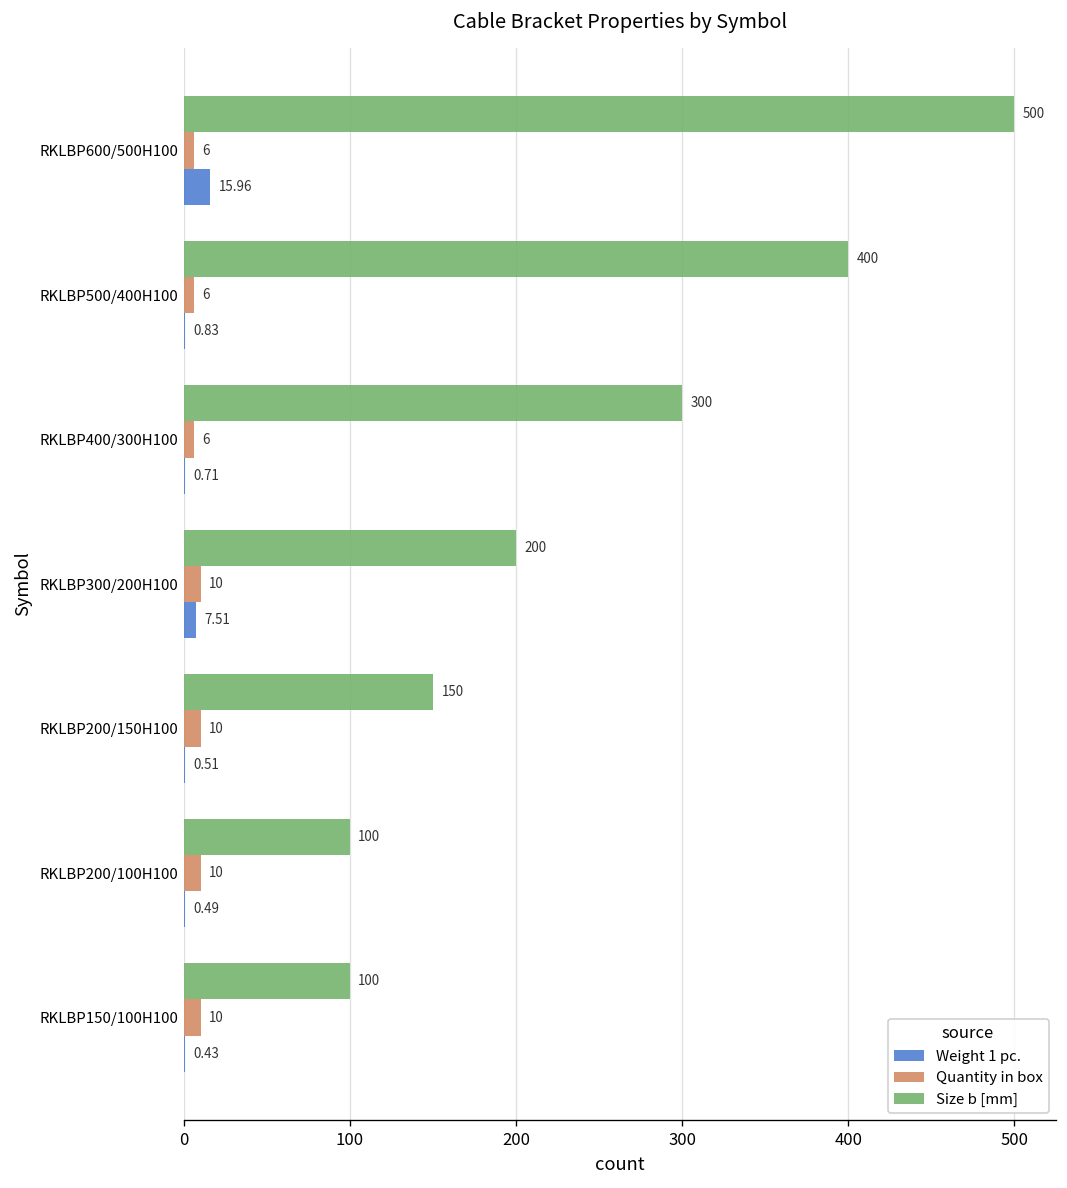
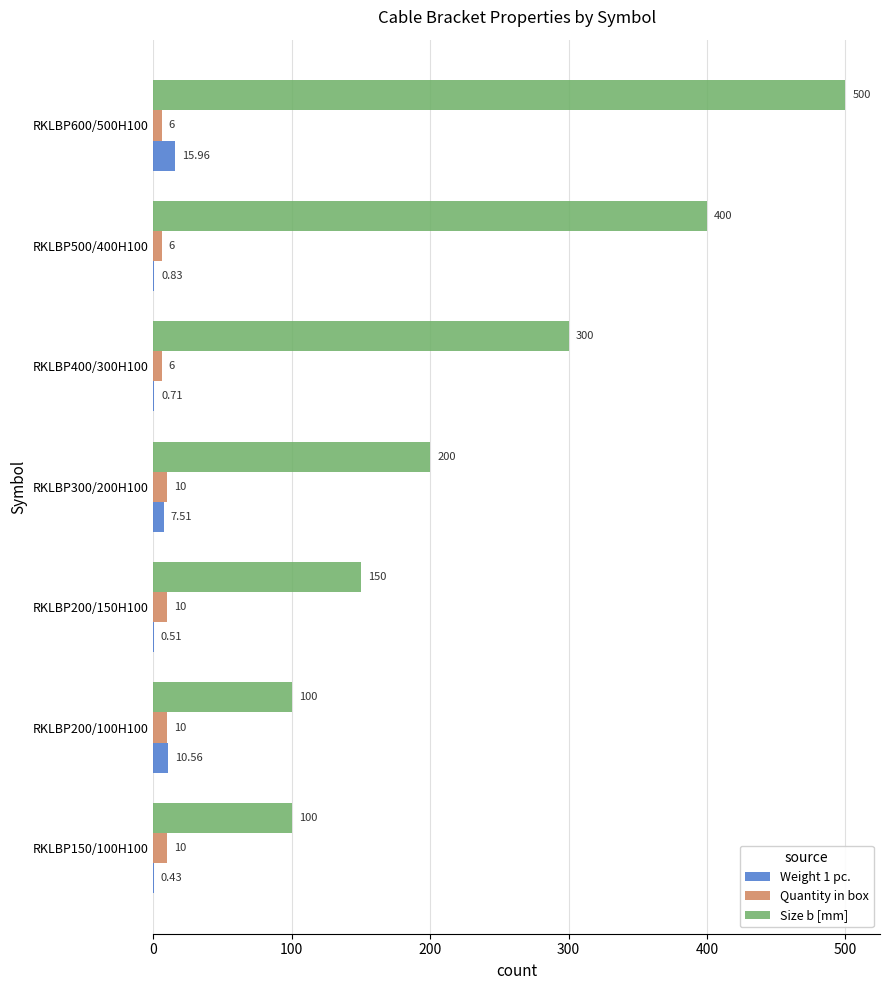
  {
    "Weight 1 pc.": {
      "RKLBP600/500H100": 15.96,
      "RKLBP500/400H100": 0.83,
      "RKLBP400/300H100": 0.71,
      "RKLBP300/200H100": 7.51,
      "RKLBP200/150H100": 0.51,
-     "RKLBP200/100H100": 0.49,
+     "RKLBP200/100H100": 10.56,
      "RKLBP150/100H100": 0.43
    },
    "Quantity in box": {
      "RKLBP600/500H100": 6,
      "RKLBP500/400H100": 6,
      "RKLBP400/300H100": 6,
      "RKLBP300/200H100": 10,
      "RKLBP200/150H100": 10,
      "RKLBP200/100H100": 10,
      "RKLBP150/100H100": 10
    },
    "Size b [mm]": {
      "RKLBP600/500H100": 500,
      "RKLBP500/400H100": 400,
      "RKLBP400/300H100": 300,
      "RKLBP300/200H100": 200,
      "RKLBP200/150H100": 150,
      "RKLBP200/100H100": 100,
      "RKLBP150/100H100": 100
    }
  }
